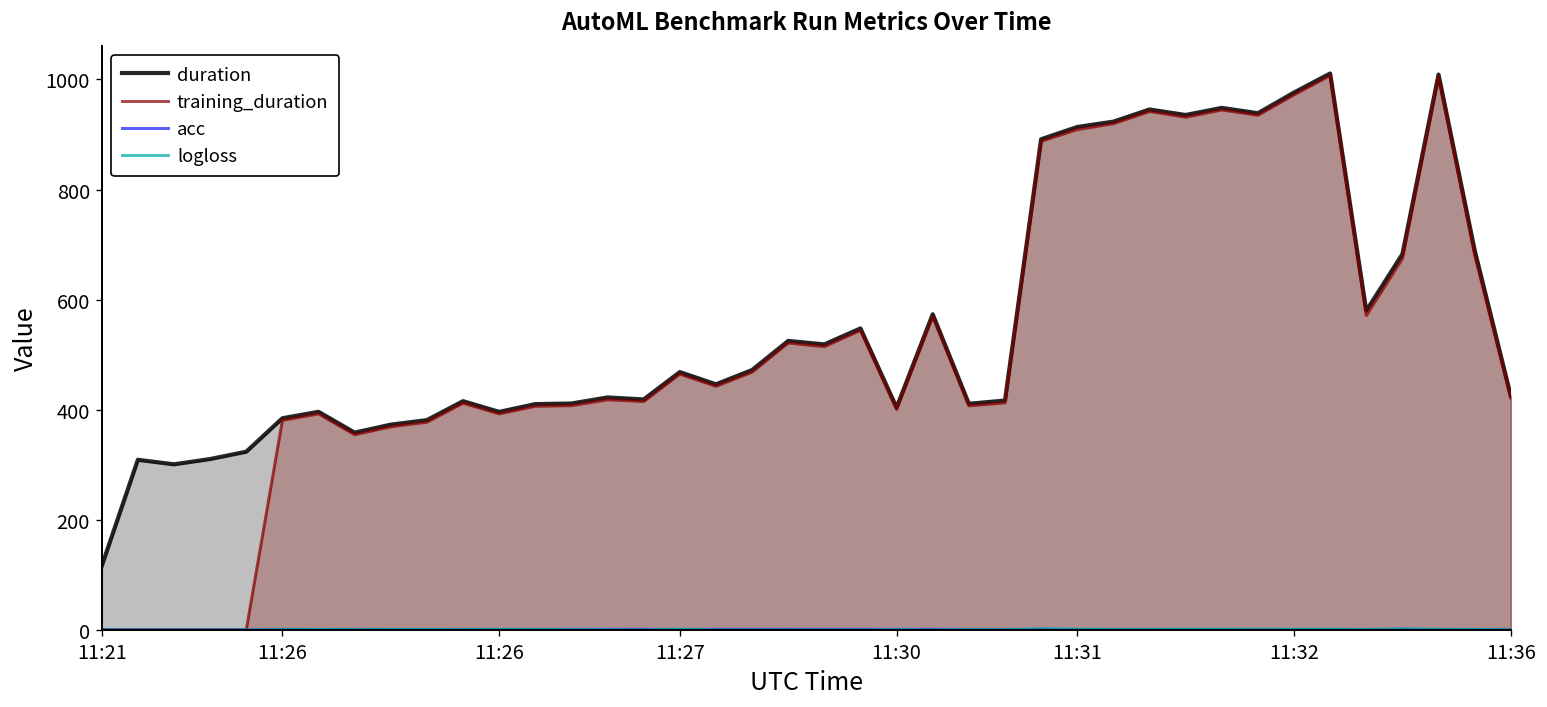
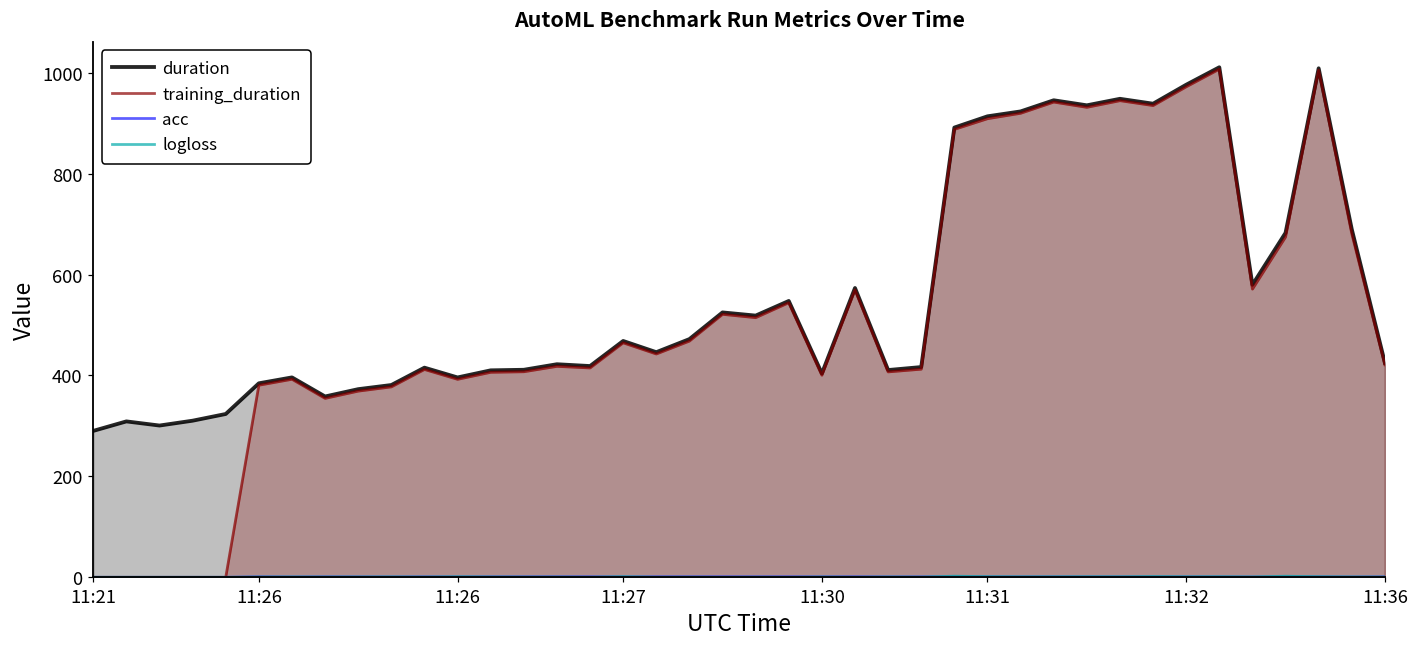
  {
    "duration": {
-     "11:21": 120
+     "11:21": 290
    }
  }
